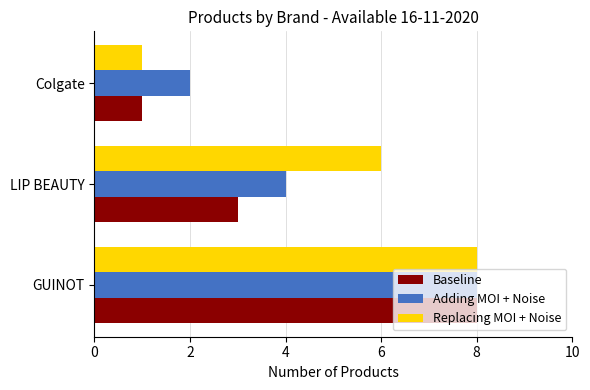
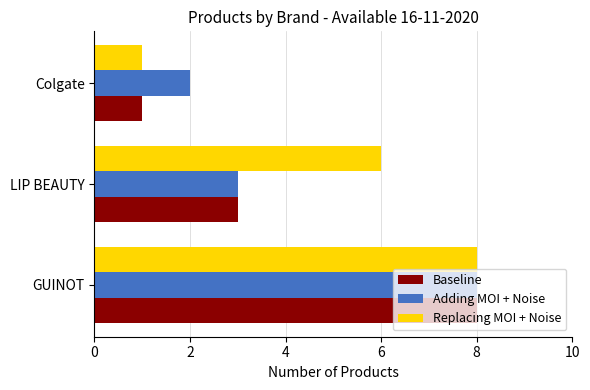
  {
    "Baseline": {
      "Colgate": 1,
      "LIP BEAUTY": 3
    },
    "Adding MOI + Noise": {
      "Colgate": 2,
-     "LIP BEAUTY": 4
+     "LIP BEAUTY": 3
    },
    "Replacing MOI + Noise": {
      "Colgate": 1,
      "LIP BEAUTY": 6,
      "GUINOT": 8
    }
  }
